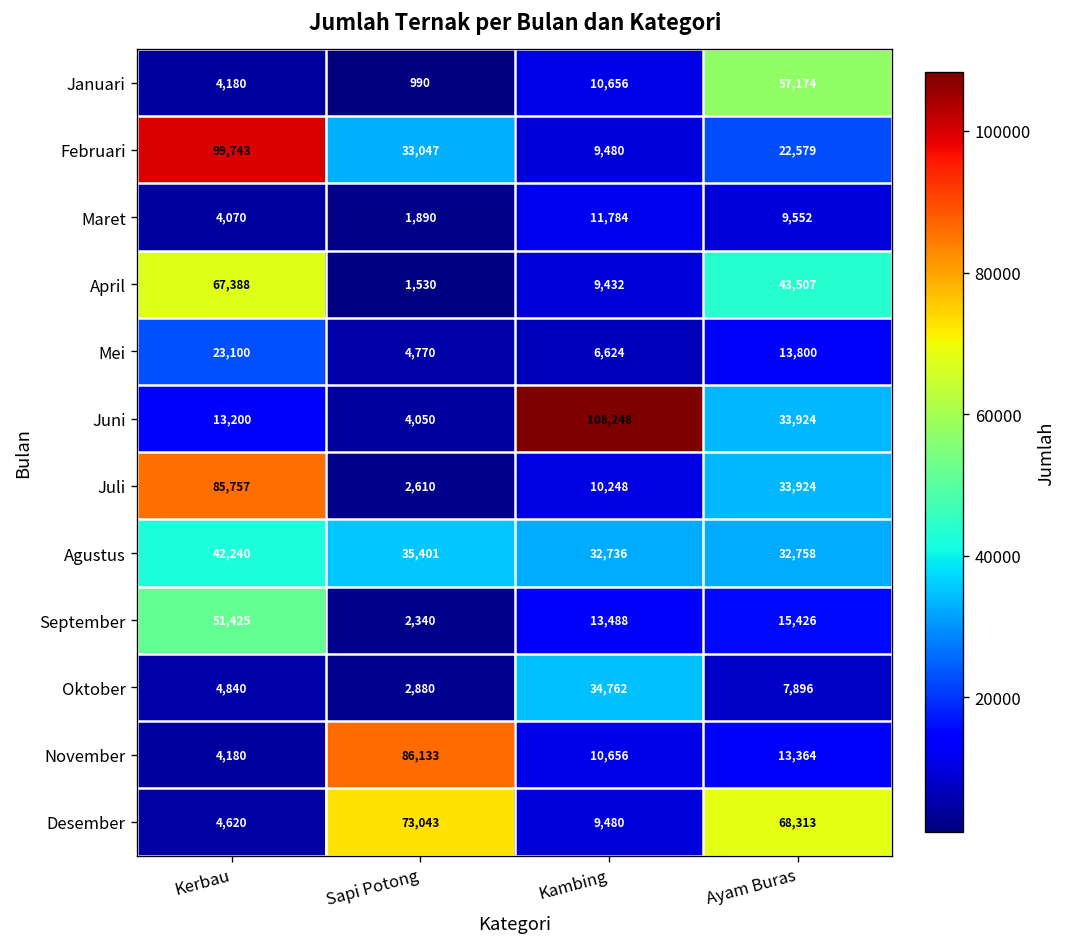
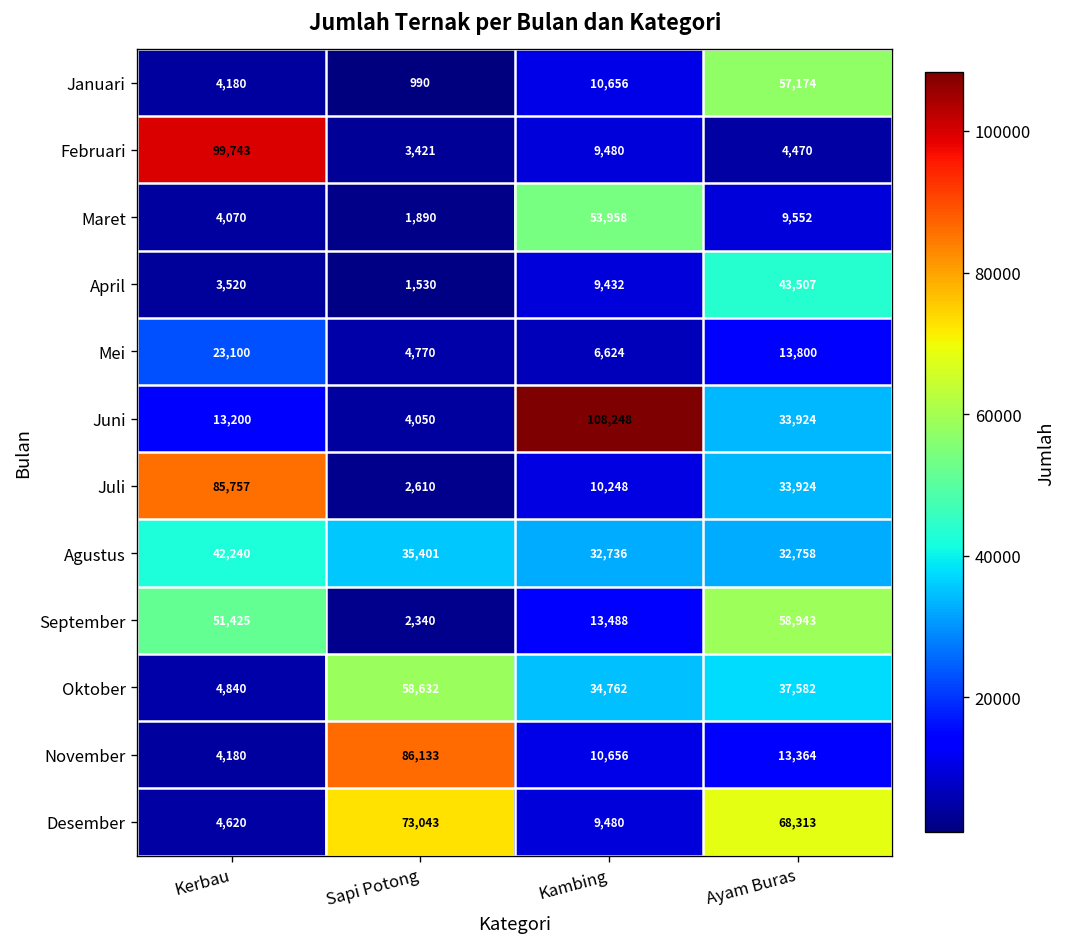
  {
    "Januari": {
      "Kerbau": "4,180",
      "Sapi Potong": "990",
      "Kambing": "10,656",
      "Ayam Buras": "57,174"
    },
    "Februari": {
      "Kerbau": "99,743",
-     "Sapi Potong": "33,047",
+     "Sapi Potong": "3,421",
      "Kambing": "9,480",
-     "Ayam Buras": "22,579"
+     "Ayam Buras": "4,470"
    },
    "Maret": {
      "Kerbau": "4,070",
      "Sapi Potong": "1,890",
-     "Kambing": "11,784",
+     "Kambing": "53,958",
      "Ayam Buras": "9,552"
    },
    "April": {
-     "Kerbau": "67,388",
+     "Kerbau": "3,520",
      "Sapi Potong": "1,530",
      "Kambing": "9,432",
      "Ayam Buras": "43,507"
    },
    "Mei": {
      "Kerbau": "23,100",
      "Sapi Potong": "4,770",
      "Kambing": "6,624",
      "Ayam Buras": "13,800"
    },
    "Juni": {
      "Kerbau": "13,200",
      "Sapi Potong": "4,050",
      "Kambing": "108,248",
      "Ayam Buras": "33,924"
    },
    "Juli": {
      "Kerbau": "85,757",
      "Sapi Potong": "2,610",
      "Kambing": "10,248",
      "Ayam Buras": "33,924"
    },
    "Agustus": {
      "Kerbau": "42,240",
      "Sapi Potong": "35,401",
      "Kambing": "32,736",
      "Ayam Buras": "32,758"
    },
    "September": {
      "Kerbau": "51,425",
      "Sapi Potong": "2,340",
      "Kambing": "13,488",
-     "Ayam Buras": "15,426"
+     "Ayam Buras": "58,943"
    },
    "Oktober": {
      "Kerbau": "4,840",
-     "Sapi Potong": "2,880",
+     "Sapi Potong": "58,632",
      "Kambing": "34,762",
-     "Ayam Buras": "7,896"
+     "Ayam Buras": "37,582"
    },
    "November": {
      "Kerbau": "4,180",
      "Sapi Potong": "86,133",
      "Kambing": "10,656",
      "Ayam Buras": "13,364"
    },
    "Desember": {
      "Kerbau": "4,620",
      "Sapi Potong": "73,043",
      "Kambing": "9,480",
      "Ayam Buras": "68,313"
    }
  }
